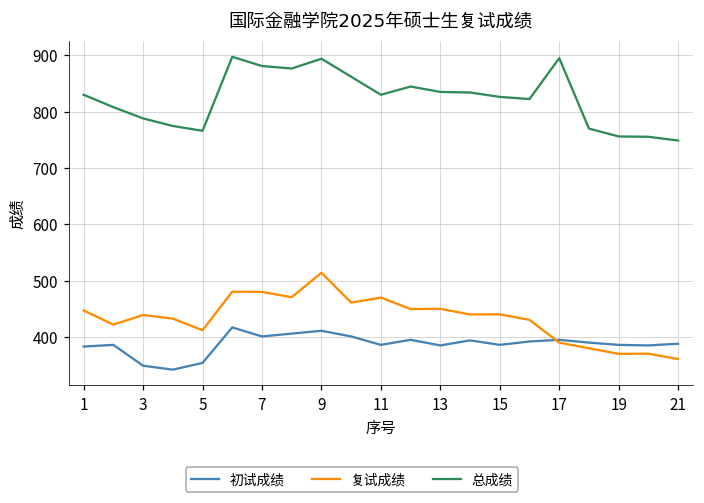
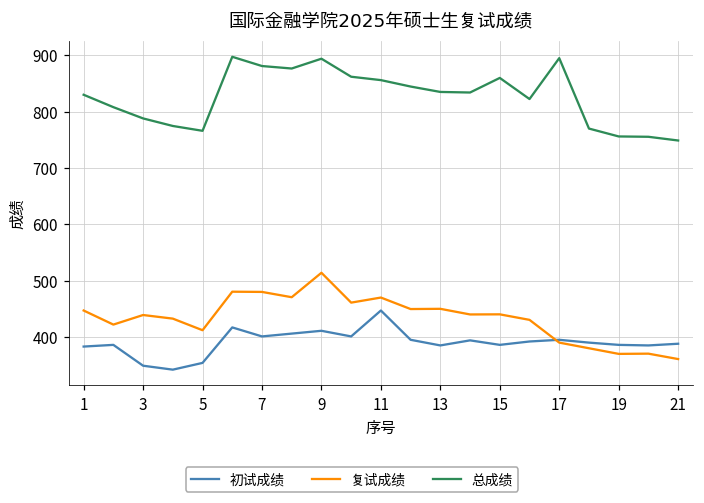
  {
    "初试成绩": {
      "1": 380,
      "3": 350,
      "5": 350,
      "7": 400,
      "9": 410,
-     "11": 390,
+     "11": 450,
      "13": 390,
      "15": 390,
      "19": 390,
      "21": 390
    },
    "复试成绩": {
      "1": 450,
      "3": 440,
      "5": 410,
      "7": 480,
      "9": 510,
      "11": 470,
      "13": 450,
      "15": 440,
      "19": 370,
      "21": 360
    },
    "总成绩": {
      "1": 830,
      "3": 790,
      "5": 770,
      "7": 880,
      "9": 890,
-     "11": 830,
+     "11": 860,
      "13": 840,
-     "15": 830,
+     "15": 860,
      "17": 900,
      "19": 760,
      "21": 750
    }
  }
